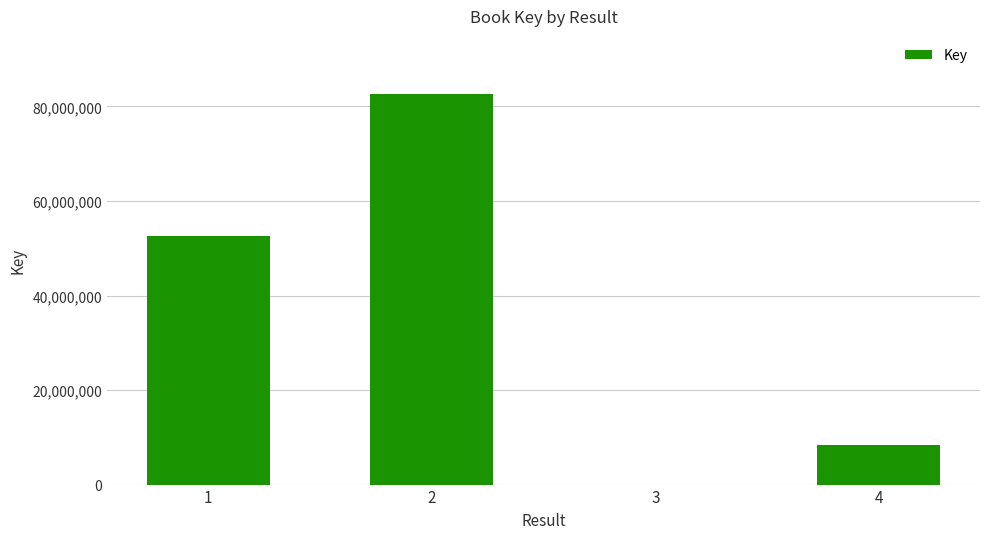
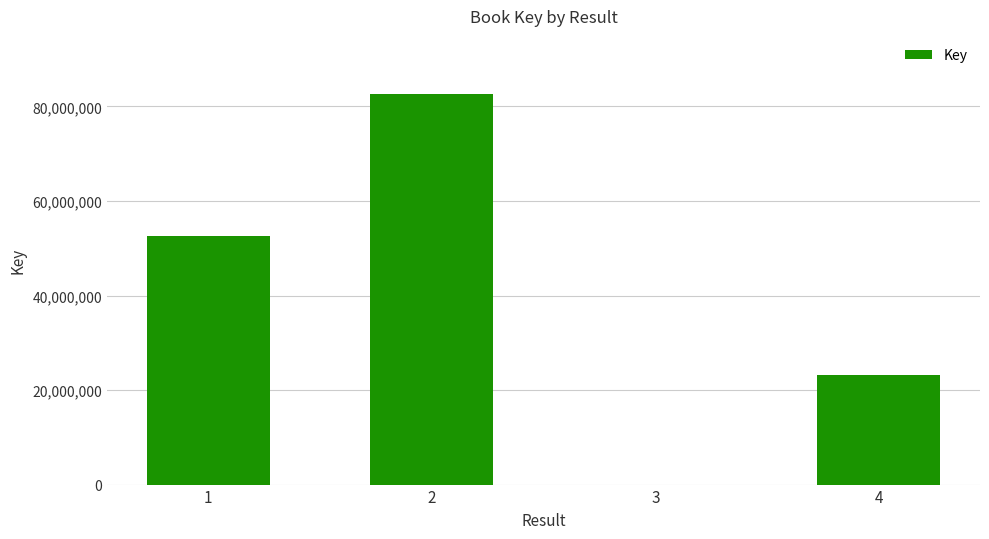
  {
    "1": "53,000,000",
    "2": "83,000,000",
-   "4": "8,000,000"
+   "4": "23,000,000"
  }
